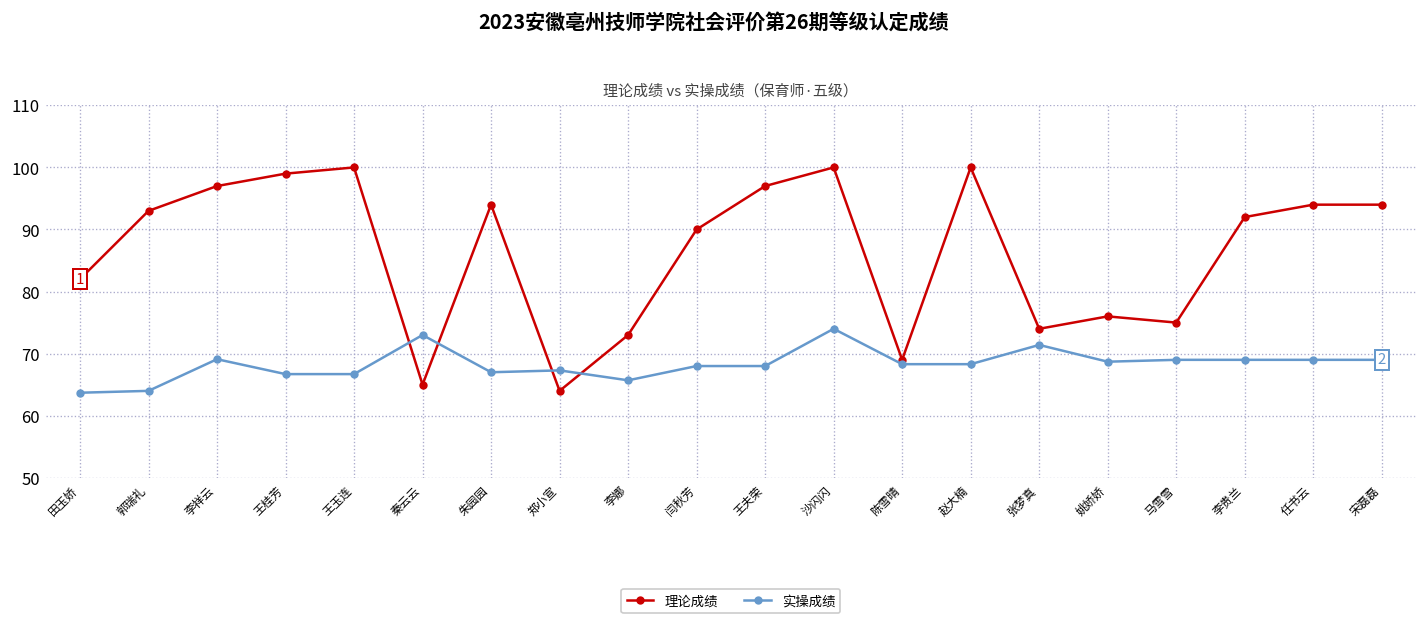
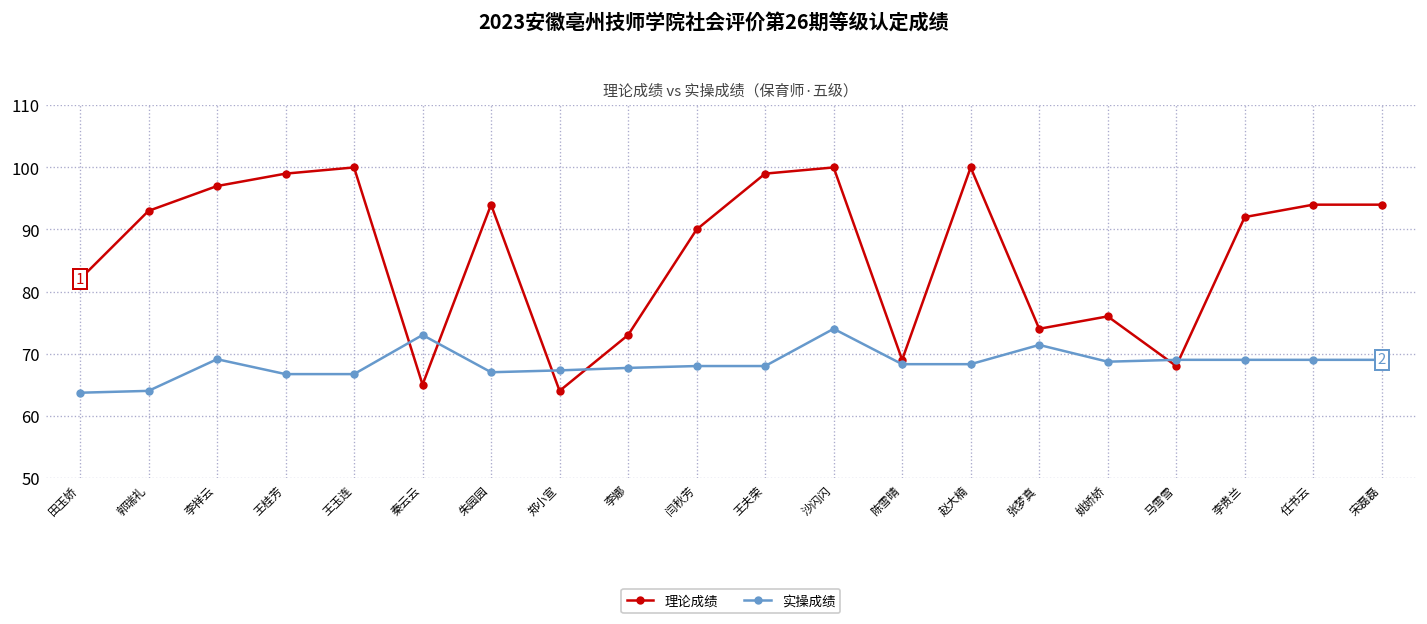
  {
    "理论成绩": {
      "郭瑞礼": 93,
      "李祥云": 97,
      "王桂芳": 99,
      "王玉连": 100,
      "秦云云": 65,
      "朱园园": 94,
      "郑小宣": 64,
      "李娜": 73,
      "闫秋芳": 90,
-     "王夫荣": 97,
+     "王夫荣": 99,
      "沙闪闪": 100,
      "陈雪晴": 69,
      "赵大楠": 100,
      "张梦真": 74,
      "姚娇娇": 76,
-     "马雪雪": 75,
+     "马雪雪": 68,
      "李贵兰": 92,
      "任书云": 94,
      "宋磊磊": 94
    },
    "实操成绩": {
      "田玉娇": 64,
      "郭瑞礼": 64,
      "李祥云": 69,
      "王桂芳": 67,
      "王玉连": 67,
      "秦云云": 73,
      "朱园园": 67,
      "郑小宣": 67,
-     "李娜": 66,
+     "李娜": 68,
      "闫秋芳": 68,
      "王夫荣": 68,
      "沙闪闪": 74,
      "陈雪晴": 68,
      "赵大楠": 68,
      "张梦真": 71,
      "姚娇娇": 69,
      "马雪雪": 69,
      "李贵兰": 69,
      "任书云": 69
    }
  }
